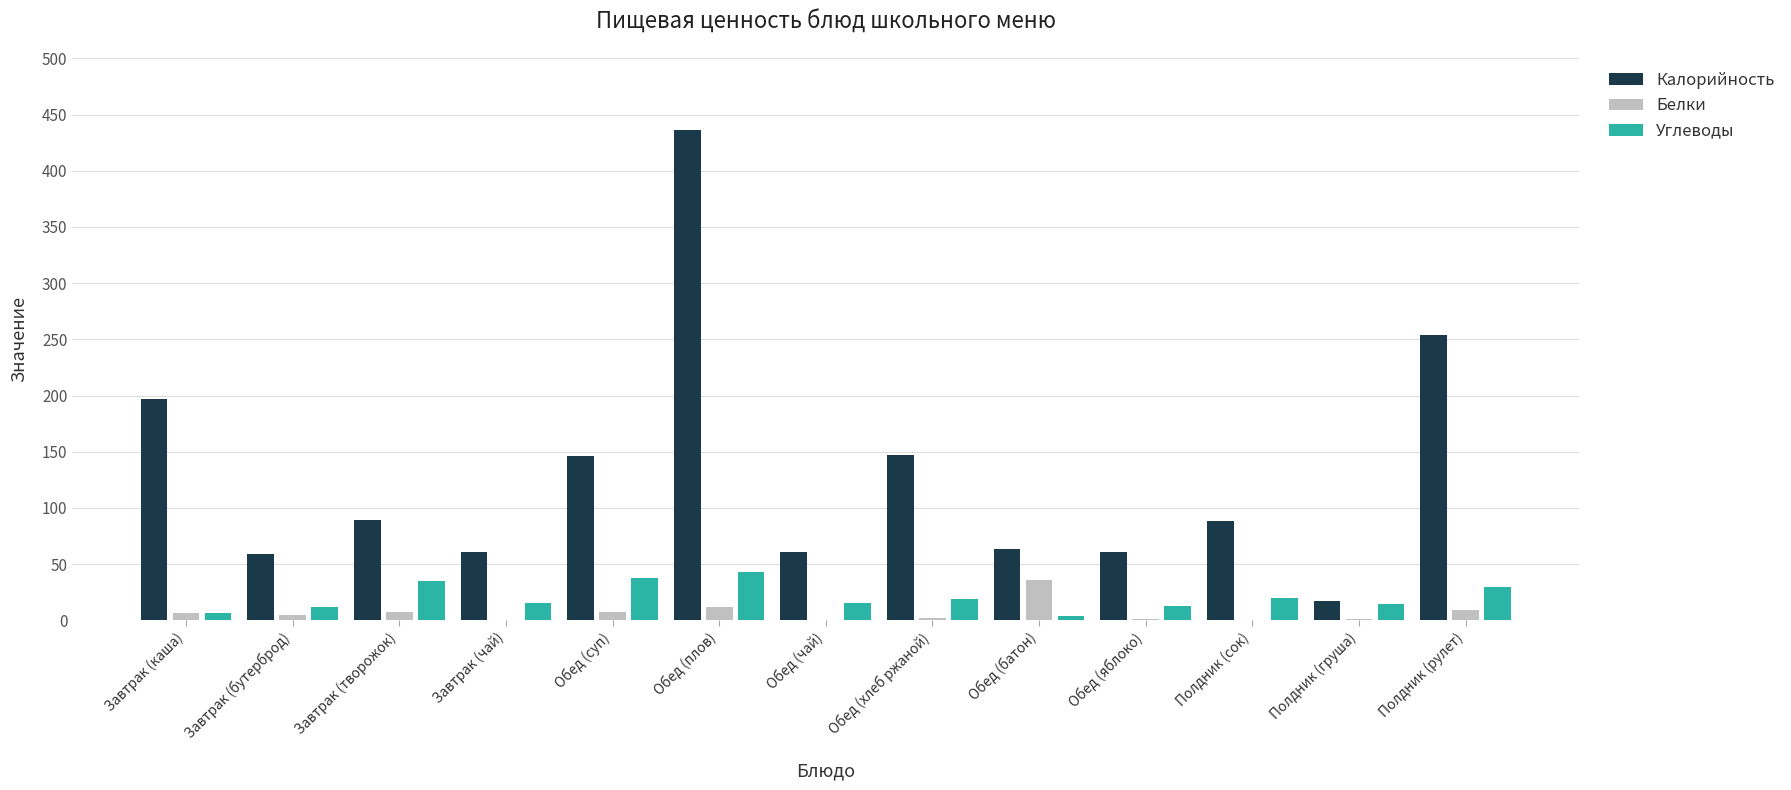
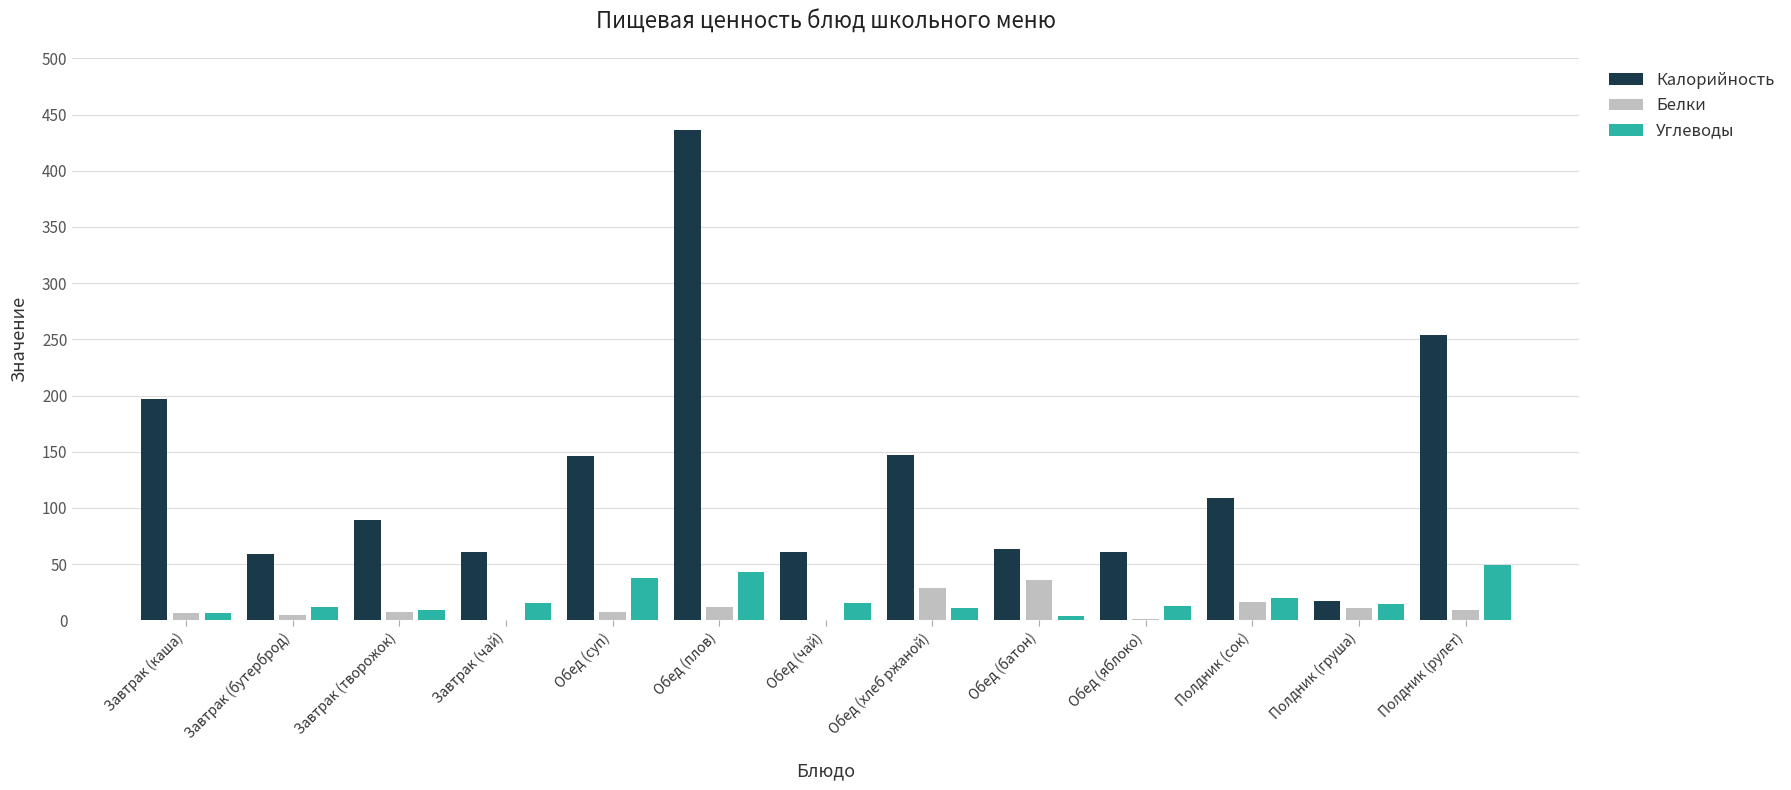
  {
    "Калорийность": {
      "Завтрак (каша)": 197,
      "Завтрак (бутерброд)": 59,
      "Завтрак (творожок)": 89,
      "Завтрак (чай)": 61,
      "Обед (суп)": 146,
      "Обед (плов)": 436,
      "Обед (чай)": 61,
      "Обед (хлеб ржаной)": 147,
      "Обед (батон)": 63,
      "Обед (яблоко)": 61,
-     "Полдник (сок)": 88,
+     "Полдник (сок)": 109,
      "Полдник (груша)": 17,
      "Полдник (рулет)": 254
    },
    "Белки": {
      "Завтрак (каша)": 6,
      "Завтрак (бутерброд)": 5,
      "Завтрак (творожок)": 7,
      "Завтрак (чай)": 0,
      "Обед (суп)": 7,
      "Обед (плов)": 12,
      "Обед (чай)": 0,
-     "Обед (хлеб ржаной)": 2,
+     "Обед (хлеб ржаной)": 29,
      "Обед (батон)": 36,
-     "Полдник (сок)": 0,
-     "Полдник (груша)": 1,
+     "Полдник (сок)": 16,
+     "Полдник (груша)": 11,
      "Полдник (рулет)": 9
    },
    "Углеводы": {
      "Завтрак (каша)": 6,
      "Завтрак (бутерброд)": 12,
-     "Завтрак (творожок)": 35,
+     "Завтрак (творожок)": 9,
      "Завтрак (чай)": 15,
      "Обед (суп)": 38,
      "Обед (плов)": 43,
      "Обед (чай)": 15,
-     "Обед (хлеб ржаной)": 19,
+     "Обед (хлеб ржаной)": 11,
      "Обед (батон)": 4,
      "Обед (яблоко)": 13,
      "Полдник (сок)": 20,
      "Полдник (груша)": 14,
-     "Полдник (рулет)": 30
+     "Полдник (рулет)": 49
    }
  }
